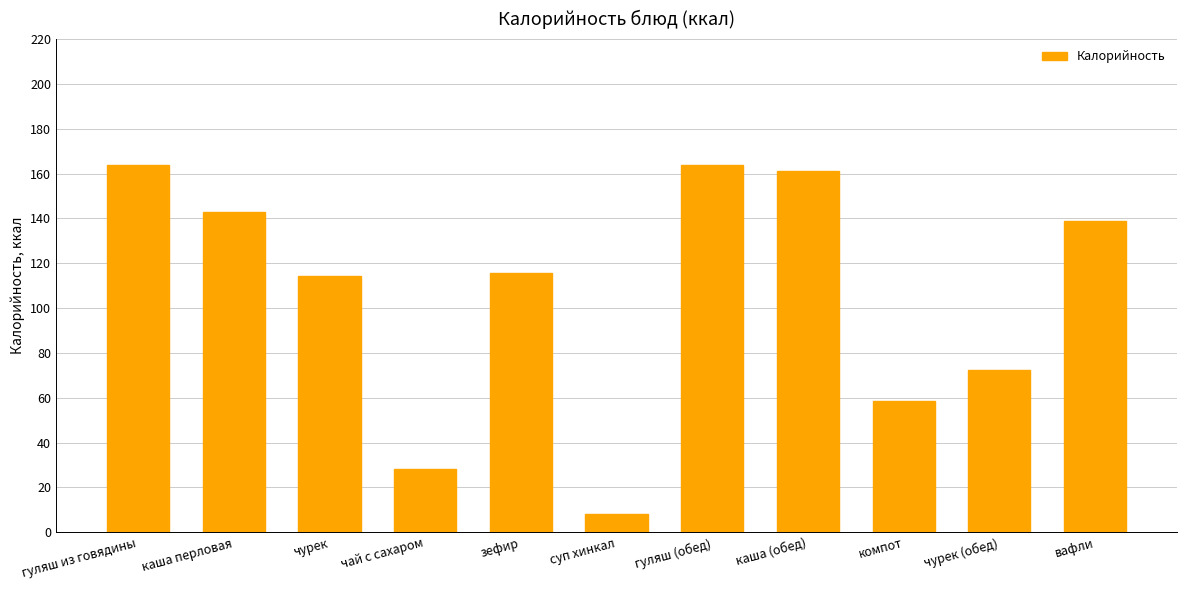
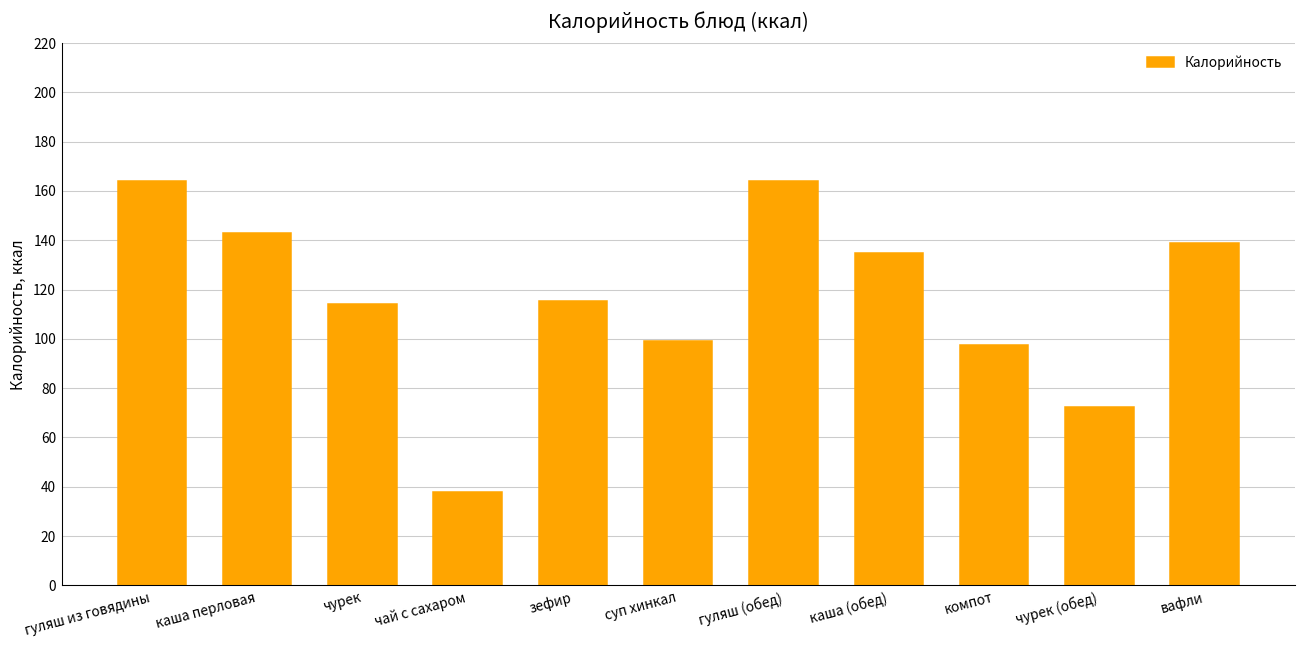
  {
    "гуляш из говядины": 164,
    "каша перловая": 143,
    "чурек": 114,
-   "чай с сахаром": 28,
+   "чай с сахаром": 38,
    "зефир": 116,
-   "суп хинкал": 8,
+   "суп хинкал": 99,
    "гуляш (обед)": 164,
-   "каша (обед)": 161,
-   "компот": 59,
+   "каша (обед)": 135,
+   "компот": 98,
    "чурек (обед)": 72,
    "вафли": 139
  }
